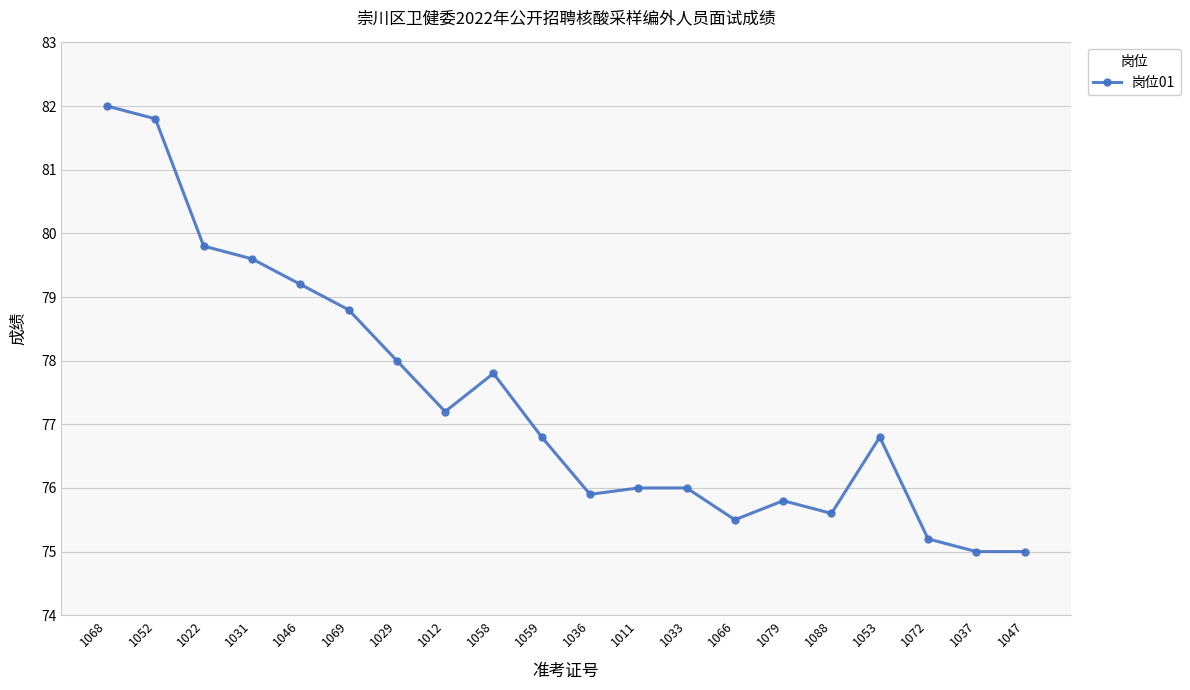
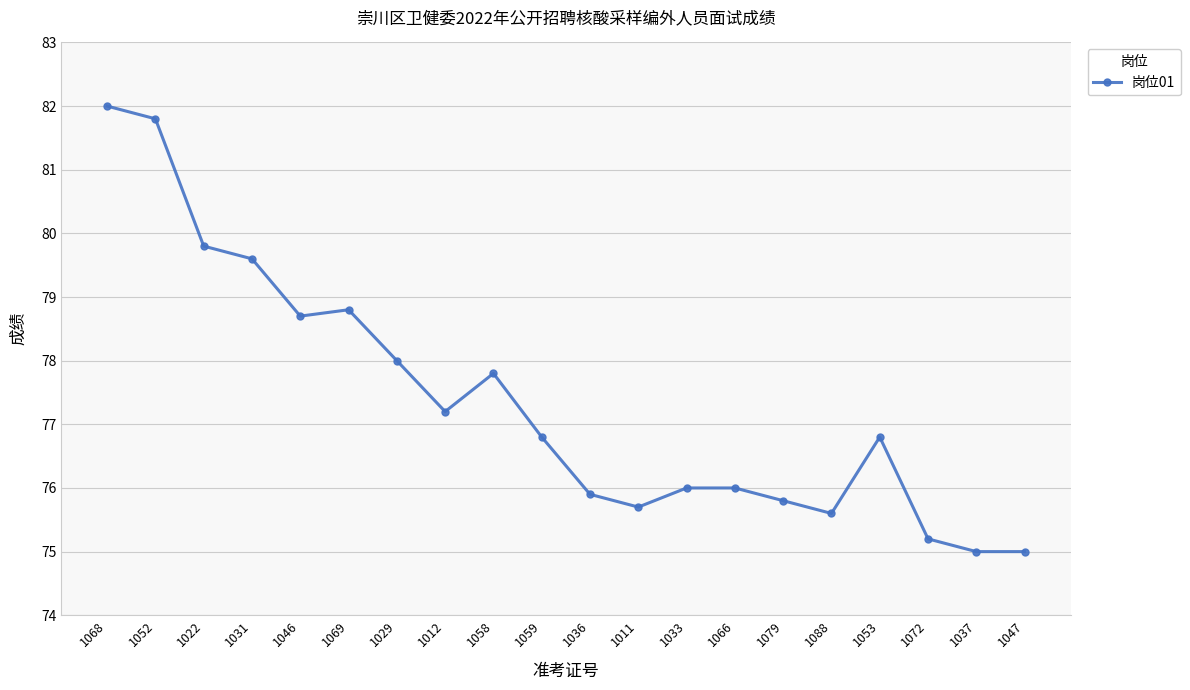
  {
    "1068": 82.0,
    "1052": 81.8,
    "1022": 79.8,
    "1031": 79.6,
-   "1046": 79.2,
+   "1046": 78.7,
    "1069": 78.8,
    "1029": 78.0,
    "1012": 77.2,
    "1058": 77.8,
    "1059": 76.8,
    "1036": 75.9,
-   "1011": 76.0,
+   "1011": 75.7,
    "1033": 76.0,
-   "1066": 75.5,
+   "1066": 76.0,
    "1079": 75.8,
    "1088": 75.6,
    "1053": 76.8,
    "1072": 75.2,
    "1037": 75.0,
    "1047": 75.0
  }
